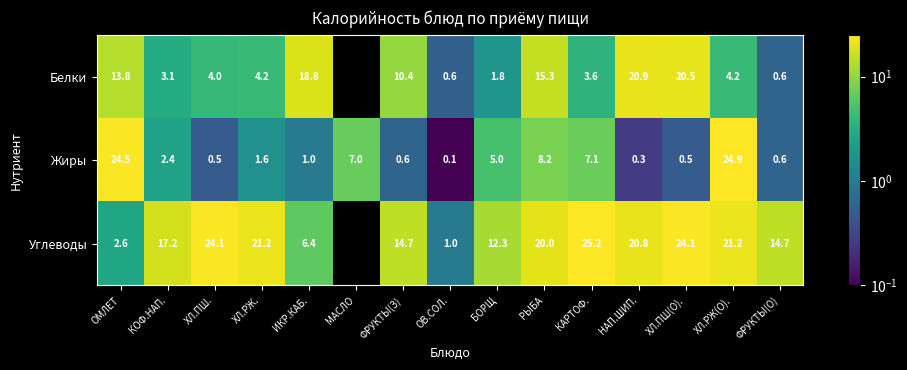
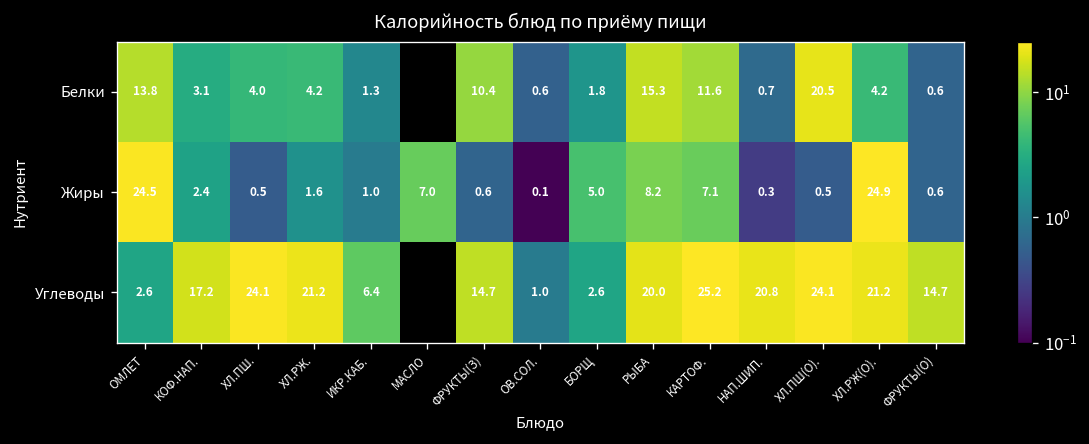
  {
    "Белки": {
      "ОМЛЕТ": 13.8,
      "КОФ.НАП.": 3.1,
      "ХЛ.ПШ.": 4.0,
      "ХЛ.РЖ.": 4.2,
-     "ИКР.КАБ.": 18.8,
+     "ИКР.КАБ.": 1.3,
      "ФРУКТЫ(З)": 10.4,
      "ОВ.СОЛ.": 0.6,
      "БОРЩ": 1.8,
      "РЫБА": 15.3,
-     "КАРТОФ.": 3.6,
-     "НАП.ШИП.": 20.9,
+     "КАРТОФ.": 11.6,
+     "НАП.ШИП.": 0.7,
      "ХЛ.ПШ(О).": 20.5,
      "ХЛ.РЖ(О).": 4.2,
      "ФРУКТЫ(О)": 0.6
    },
    "Жиры": {
      "ОМЛЕТ": 24.5,
      "КОФ.НАП.": 2.4,
      "ХЛ.ПШ.": 0.5,
      "ХЛ.РЖ.": 1.6,
      "ИКР.КАБ.": 1.0,
      "МАСЛО": 7.0,
      "ФРУКТЫ(З)": 0.6,
      "ОВ.СОЛ.": 0.1,
      "БОРЩ": 5.0,
      "РЫБА": 8.2,
      "КАРТОФ.": 7.1,
      "НАП.ШИП.": 0.3,
      "ХЛ.ПШ(О).": 0.5,
      "ХЛ.РЖ(О).": 24.9,
      "ФРУКТЫ(О)": 0.6
    },
    "Углеводы": {
      "ОМЛЕТ": 2.6,
      "КОФ.НАП.": 17.2,
      "ХЛ.ПШ.": 24.1,
      "ХЛ.РЖ.": 21.2,
      "ИКР.КАБ.": 6.4,
      "ФРУКТЫ(З)": 14.7,
      "ОВ.СОЛ.": 1.0,
-     "БОРЩ": 12.3,
+     "БОРЩ": 2.6,
      "РЫБА": 20.0,
      "КАРТОФ.": 25.2,
      "НАП.ШИП.": 20.8,
      "ХЛ.ПШ(О).": 24.1,
      "ХЛ.РЖ(О).": 21.2,
      "ФРУКТЫ(О)": 14.7
    }
  }
